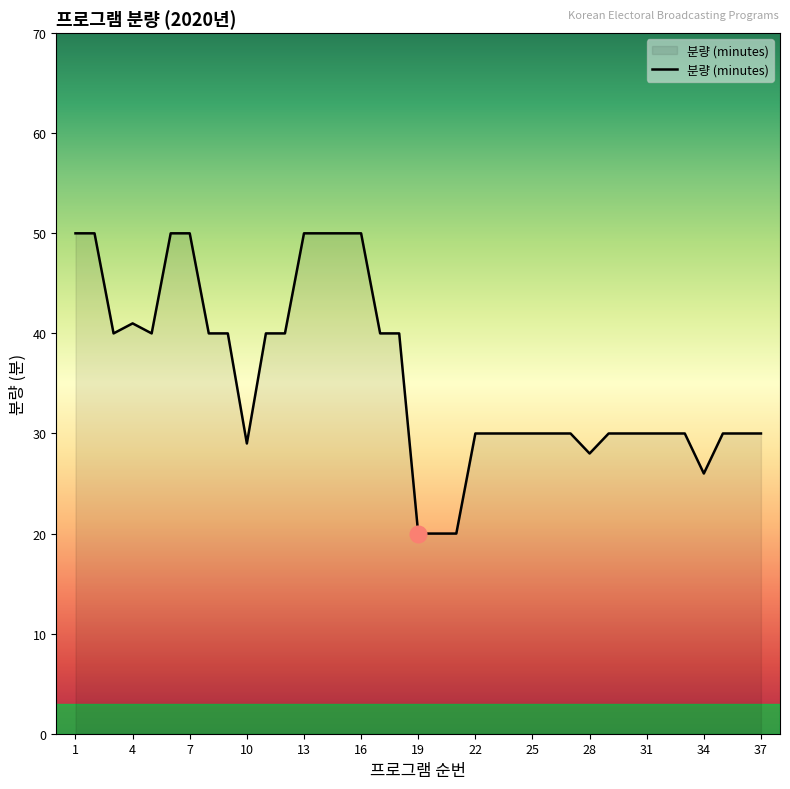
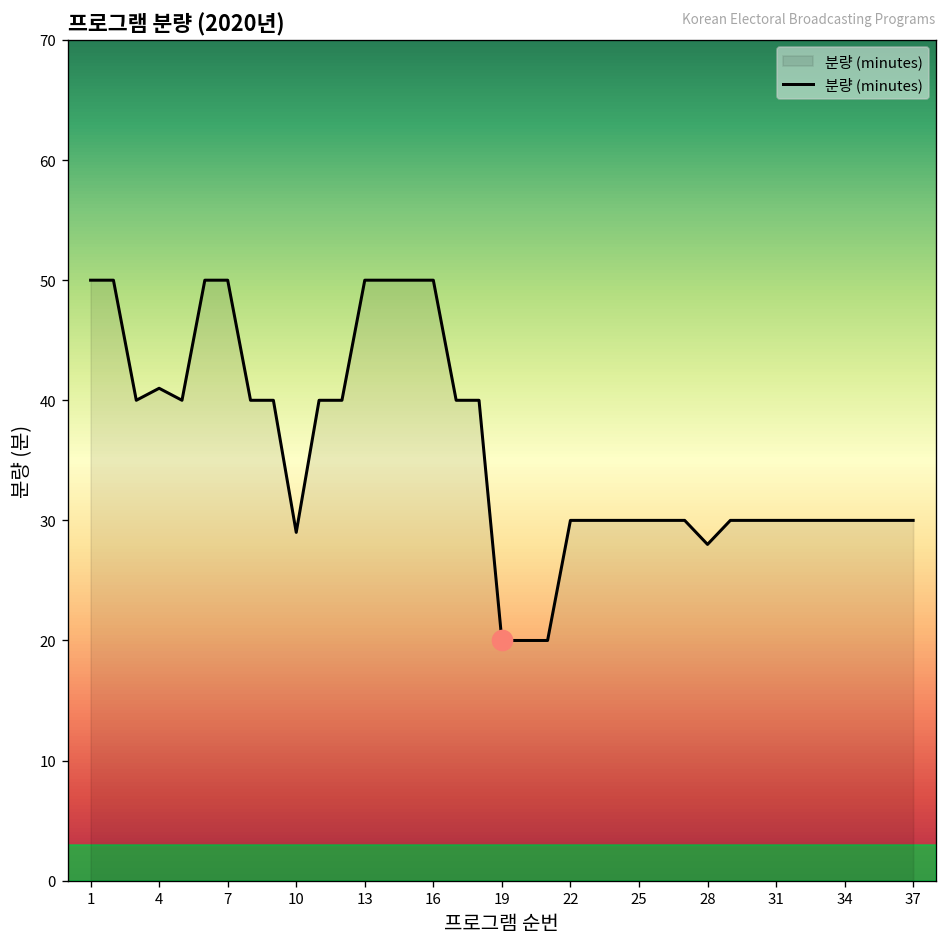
  {
    "분량 (minutes)": {
      "1": 50,
      "4": 41,
      "7": 50,
      "10": 29,
      "13": 50,
      "16": 50,
      "22": 30,
      "25": 30,
      "28": 28,
      "31": 30,
-     "34": 26,
+     "34": 30,
      "37": 30
    }
  }
